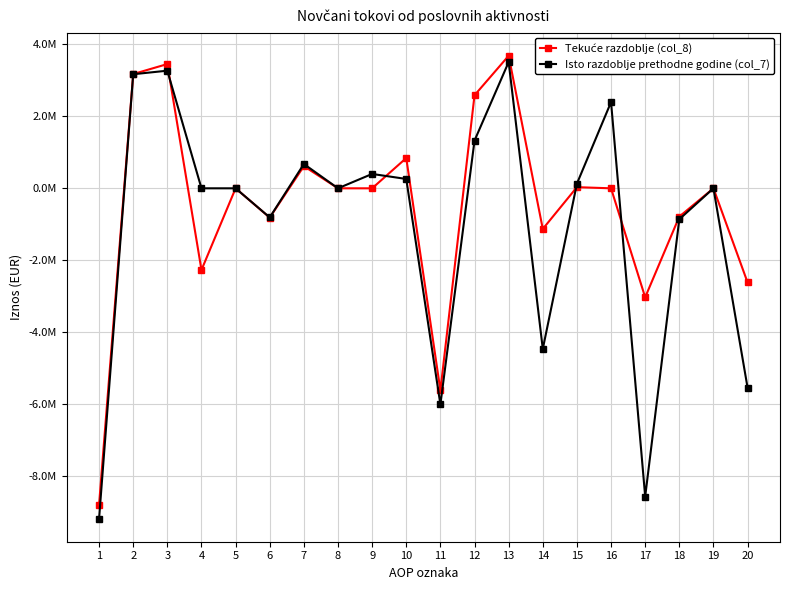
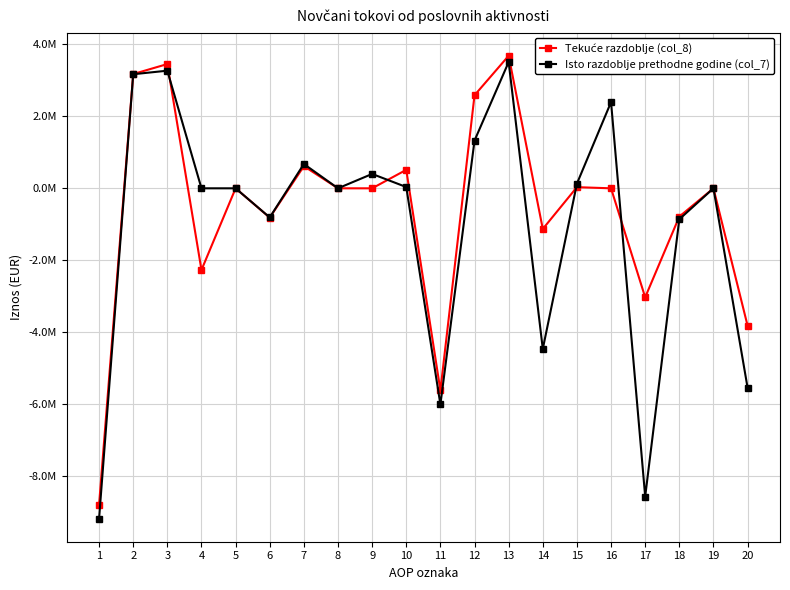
  {
    "Tekuće razdoblje (col_8)": {
      "1": -8800000,
      "3": 3500000,
      "4": -2300000,
      "9": 0,
-     "10": 800000,
+     "10": 500000,
      "11": -5600000,
      "12": 2600000,
      "13": 3700000,
      "14": -1100000,
      "15": 0,
      "16": 0,
      "17": -3000000,
      "18": -800000,
-     "20": -2600000
+     "20": -3800000
    },
    "Isto razdoblje prethodne godine (col_7)": {
      "1": -9200000,
      "3": 3300000,
      "4": 0,
      "9": 400000,
-     "10": 300000,
+     "10": 0,
      "11": -6000000,
      "12": 1300000,
      "13": 3500000,
      "14": -4500000,
      "15": 100000,
      "16": 2400000,
      "17": -8600000,
      "18": -900000,
      "20": -5500000
    }
  }
